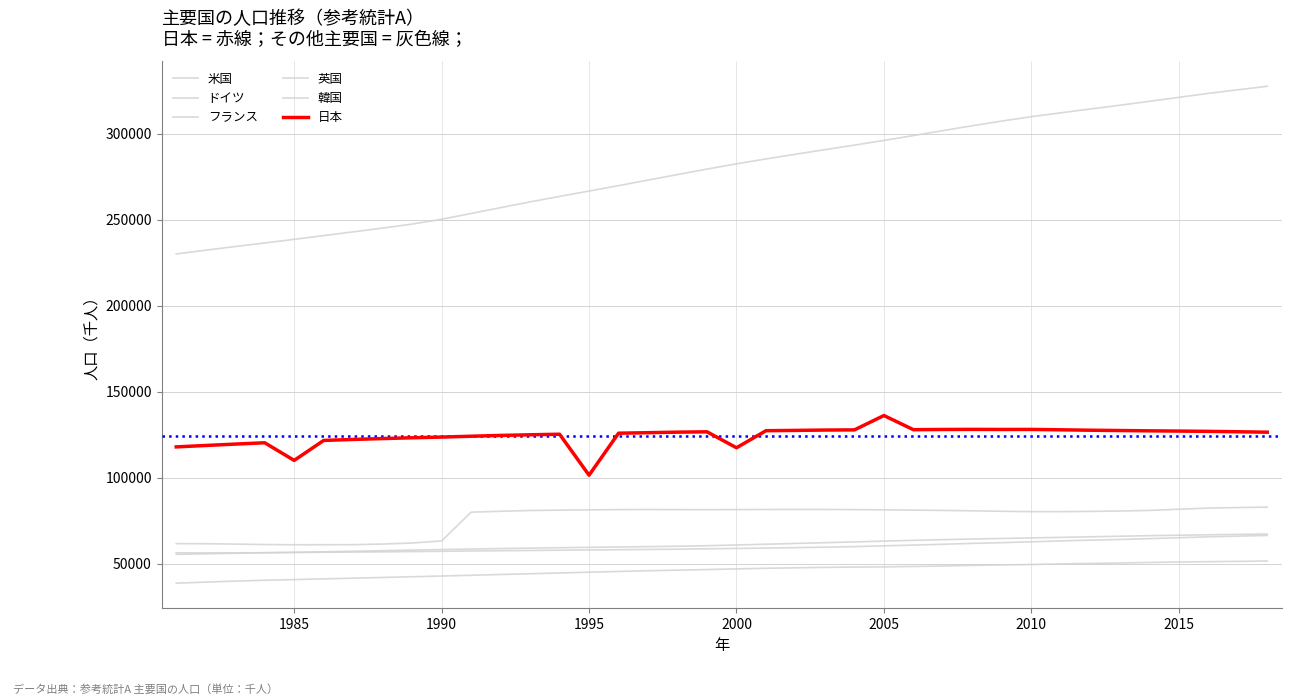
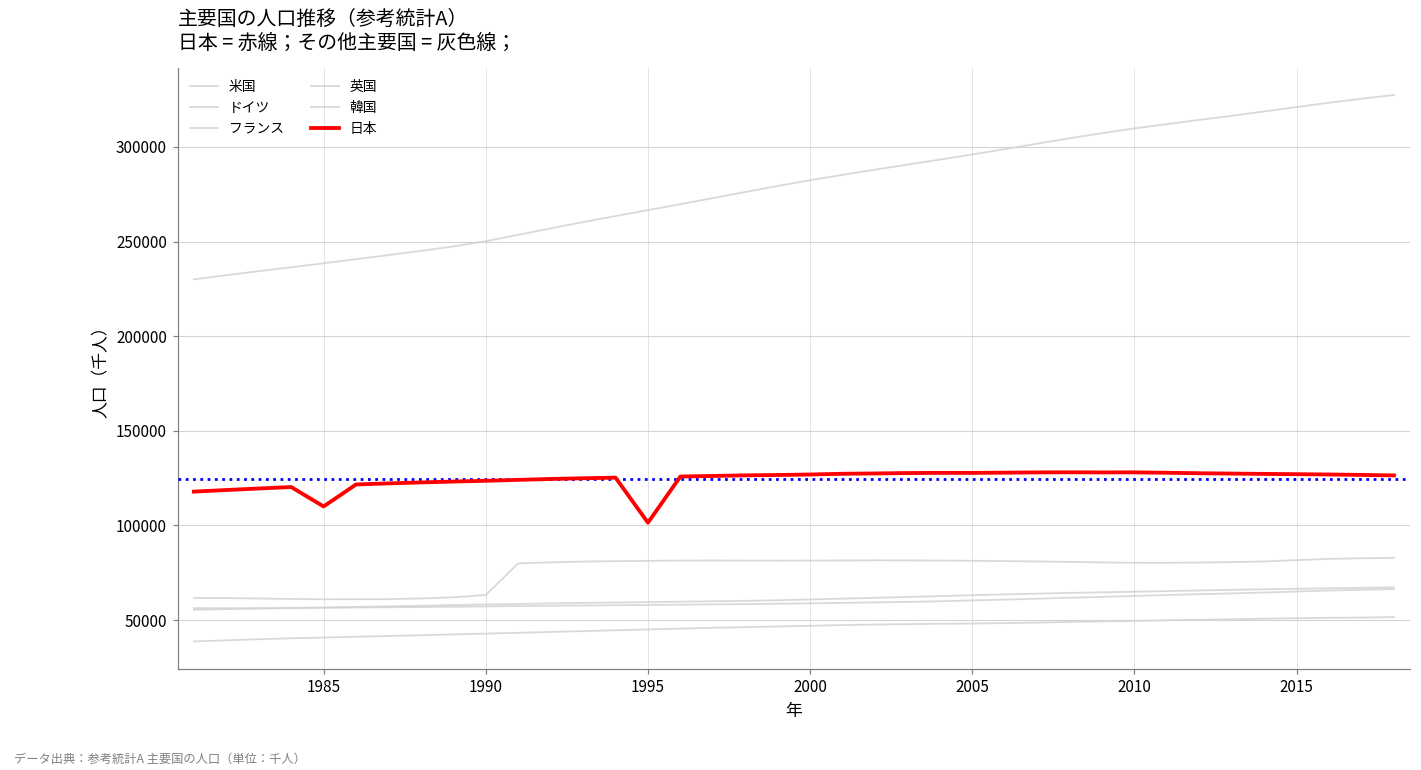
  {
    "日本": {
      "1985": 110000,
      "1990": 124000,
      "1995": 101000,
-     "2000": 117000,
-     "2005": 136000,
+     "2000": 127000,
+     "2005": 128000,
      "2010": 128000,
      "2015": 127000
    }
  }
